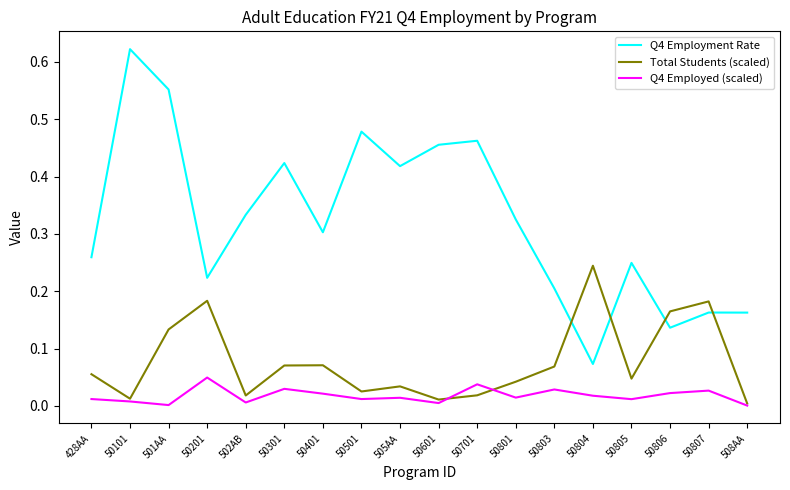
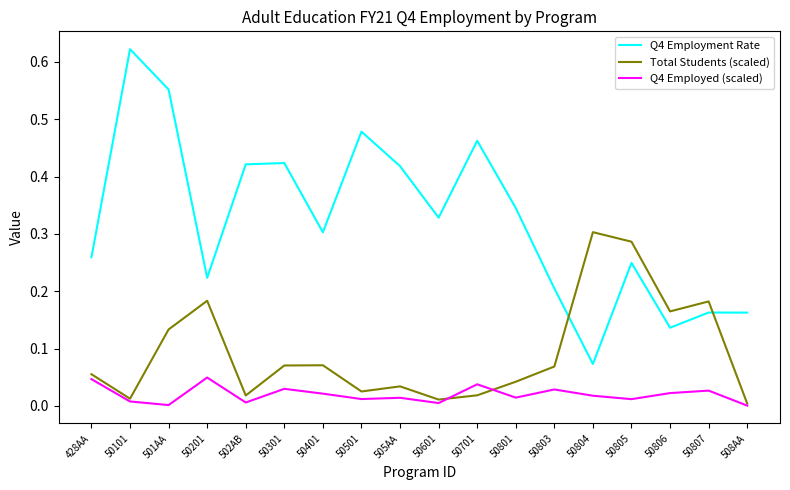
  {
    "Q4 Employment Rate": {
      "428AA": 0.26,
      "50101": 0.62,
      "501AA": 0.55,
      "50201": 0.22,
-     "502AB": 0.33,
+     "502AB": 0.42,
      "50301": 0.42,
      "50401": 0.30,
      "50501": 0.48,
      "505AA": 0.42,
-     "50601": 0.46,
+     "50601": 0.33,
      "50701": 0.46,
-     "50801": 0.33,
+     "50801": 0.35,
      "50803": 0.20,
      "50804": 0.07,
      "50805": 0.25,
      "50806": 0.14,
      "50807": 0.16,
      "508AA": 0.16
    },
    "Total Students (scaled)": {
      "428AA": 0.06,
      "50101": 0.01,
      "501AA": 0.13,
      "50201": 0.18,
      "502AB": 0.02,
      "50301": 0.07,
      "50401": 0.07,
      "50501": 0.03,
      "505AA": 0.03,
      "50601": 0.01,
      "50701": 0.02,
      "50801": 0.04,
      "50803": 0.07,
-     "50804": 0.24,
-     "50805": 0.05,
+     "50804": 0.30,
+     "50805": 0.29,
      "50806": 0.16,
      "50807": 0.18
    },
    "Q4 Employed (scaled)": {
-     "428AA": 0.01,
+     "428AA": 0.05,
      "50101": 0.01,
      "501AA": 0.00,
      "50201": 0.05,
      "502AB": 0.01,
      "50301": 0.03,
      "50401": 0.02,
      "50501": 0.01,
      "505AA": 0.01,
      "50601": 0.01,
      "50701": 0.04,
      "50801": 0.01,
      "50803": 0.03,
      "50804": 0.02,
      "50805": 0.01,
      "50806": 0.02,
      "50807": 0.03
    }
  }
